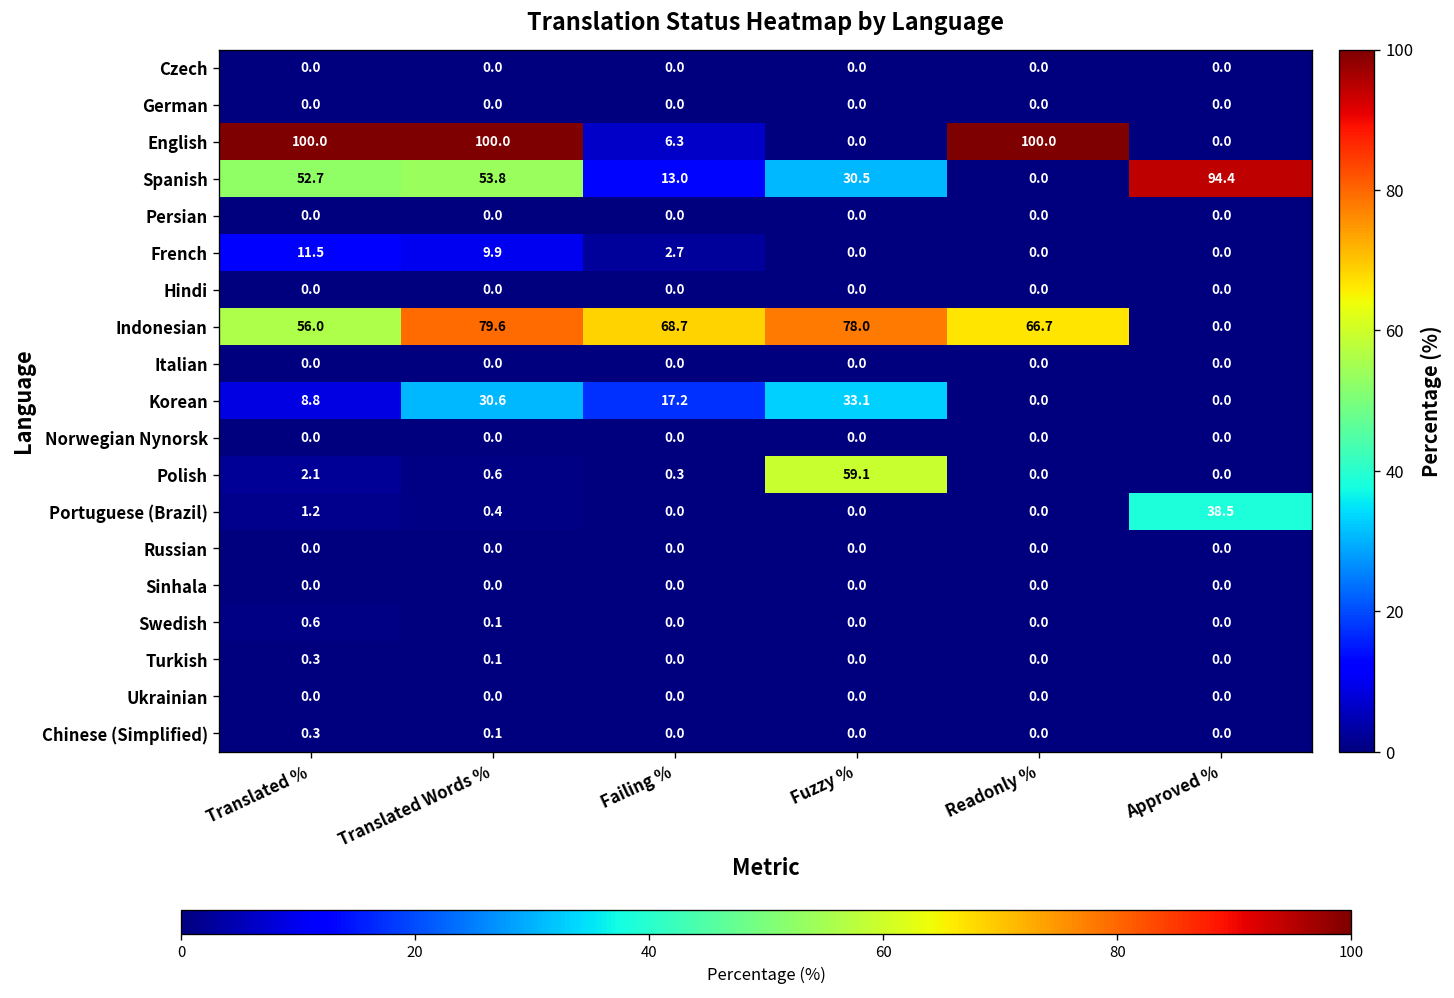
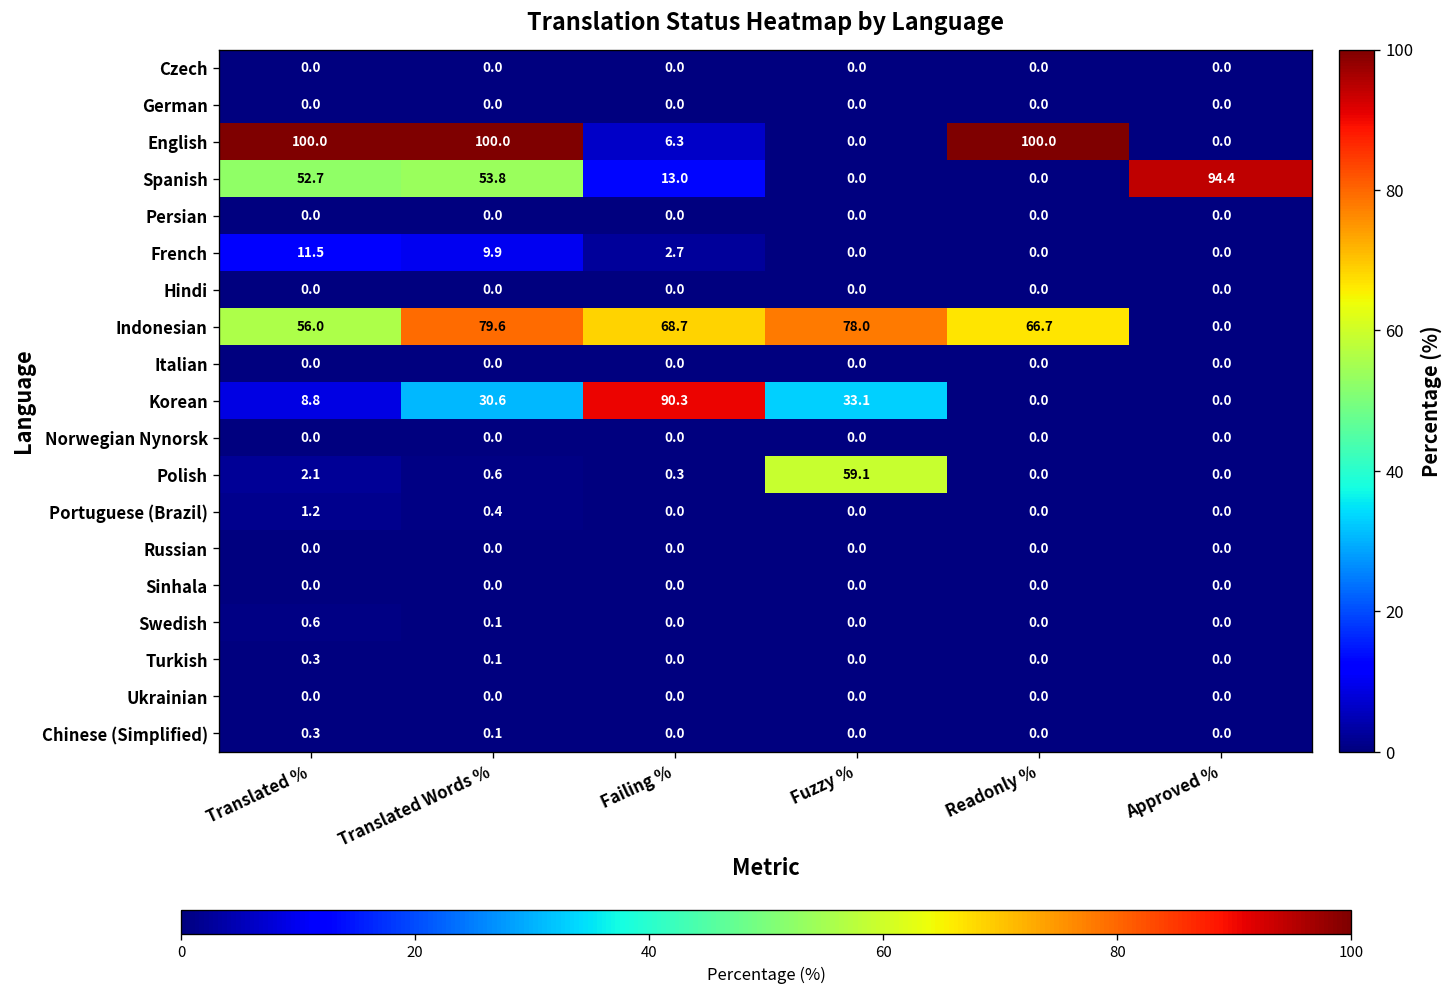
  {
    "Czech": {
      "Translated %": 0.0,
      "Translated Words %": 0.0,
      "Failing %": 0.0,
      "Fuzzy %": 0.0,
      "Readonly %": 0.0,
      "Approved %": 0.0
    },
    "German": {
      "Translated %": 0.0,
      "Translated Words %": 0.0,
      "Failing %": 0.0,
      "Fuzzy %": 0.0,
      "Readonly %": 0.0,
      "Approved %": 0.0
    },
    "English": {
      "Translated %": 100.0,
      "Translated Words %": 100.0,
      "Failing %": 6.3,
      "Fuzzy %": 0.0,
      "Readonly %": 100.0,
      "Approved %": 0.0
    },
    "Spanish": {
      "Translated %": 52.7,
      "Translated Words %": 53.8,
      "Failing %": 13.0,
-     "Fuzzy %": 30.5,
+     "Fuzzy %": 0.0,
      "Readonly %": 0.0,
      "Approved %": 94.4
    },
    "Persian": {
      "Translated %": 0.0,
      "Translated Words %": 0.0,
      "Failing %": 0.0,
      "Fuzzy %": 0.0,
      "Readonly %": 0.0,
      "Approved %": 0.0
    },
    "French": {
      "Translated %": 11.5,
      "Translated Words %": 9.9,
      "Failing %": 2.7,
      "Fuzzy %": 0.0,
      "Readonly %": 0.0,
      "Approved %": 0.0
    },
    "Hindi": {
      "Translated %": 0.0,
      "Translated Words %": 0.0,
      "Failing %": 0.0,
      "Fuzzy %": 0.0,
      "Readonly %": 0.0,
      "Approved %": 0.0
    },
    "Indonesian": {
      "Translated %": 56.0,
      "Translated Words %": 79.6,
      "Failing %": 68.7,
      "Fuzzy %": 78.0,
      "Readonly %": 66.7,
      "Approved %": 0.0
    },
    "Italian": {
      "Translated %": 0.0,
      "Translated Words %": 0.0,
      "Failing %": 0.0,
      "Fuzzy %": 0.0,
      "Readonly %": 0.0,
      "Approved %": 0.0
    },
    "Korean": {
      "Translated %": 8.8,
      "Translated Words %": 30.6,
-     "Failing %": 17.2,
+     "Failing %": 90.3,
      "Fuzzy %": 33.1,
      "Readonly %": 0.0,
      "Approved %": 0.0
    },
    "Norwegian Nynorsk": {
      "Translated %": 0.0,
      "Translated Words %": 0.0,
      "Failing %": 0.0,
      "Fuzzy %": 0.0,
      "Readonly %": 0.0,
      "Approved %": 0.0
    },
    "Polish": {
      "Translated %": 2.1,
      "Translated Words %": 0.6,
      "Failing %": 0.3,
      "Fuzzy %": 59.1,
      "Readonly %": 0.0,
      "Approved %": 0.0
    },
    "Portuguese (Brazil)": {
      "Translated %": 1.2,
      "Translated Words %": 0.4,
      "Failing %": 0.0,
      "Fuzzy %": 0.0,
      "Readonly %": 0.0,
-     "Approved %": 38.5
+     "Approved %": 0.0
    },
    "Russian": {
      "Translated %": 0.0,
      "Translated Words %": 0.0,
      "Failing %": 0.0,
      "Fuzzy %": 0.0,
      "Readonly %": 0.0,
      "Approved %": 0.0
    },
    "Sinhala": {
      "Translated %": 0.0,
      "Translated Words %": 0.0,
      "Failing %": 0.0,
      "Fuzzy %": 0.0,
      "Readonly %": 0.0,
      "Approved %": 0.0
    },
    "Swedish": {
      "Translated %": 0.6,
      "Translated Words %": 0.1,
      "Failing %": 0.0,
      "Fuzzy %": 0.0,
      "Readonly %": 0.0,
      "Approved %": 0.0
    },
    "Turkish": {
      "Translated %": 0.3,
      "Translated Words %": 0.1,
      "Failing %": 0.0,
      "Fuzzy %": 0.0,
      "Readonly %": 0.0,
      "Approved %": 0.0
    },
    "Ukrainian": {
      "Translated %": 0.0,
      "Translated Words %": 0.0,
      "Failing %": 0.0,
      "Fuzzy %": 0.0,
      "Readonly %": 0.0,
      "Approved %": 0.0
    },
    "Chinese (Simplified)": {
      "Translated %": 0.3,
      "Translated Words %": 0.1,
      "Failing %": 0.0,
      "Fuzzy %": 0.0,
      "Readonly %": 0.0,
      "Approved %": 0.0
    }
  }
